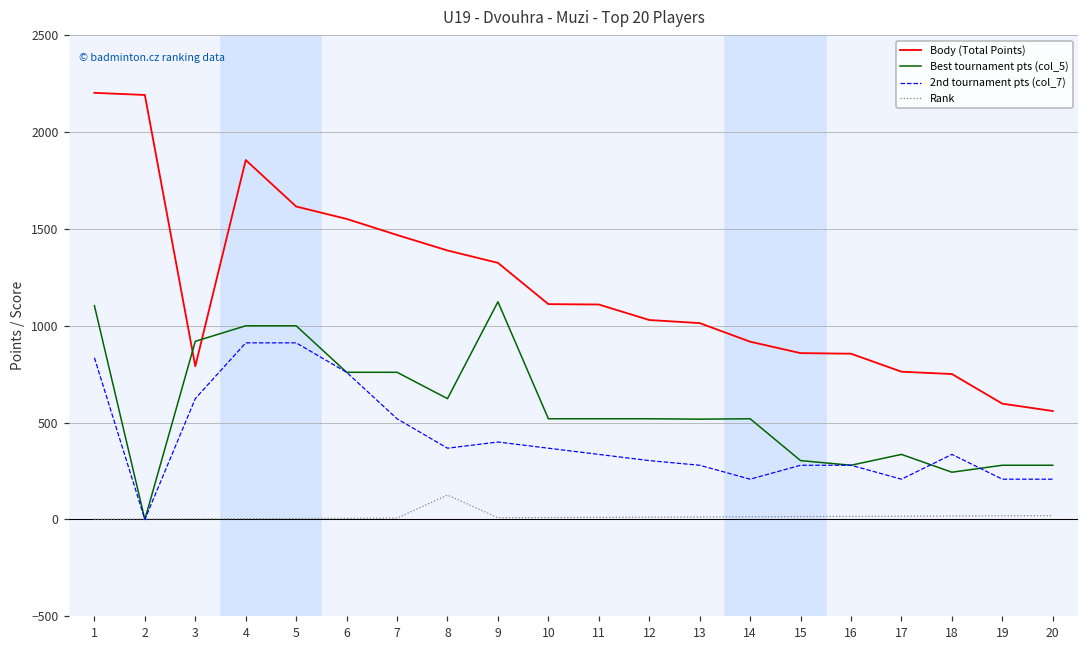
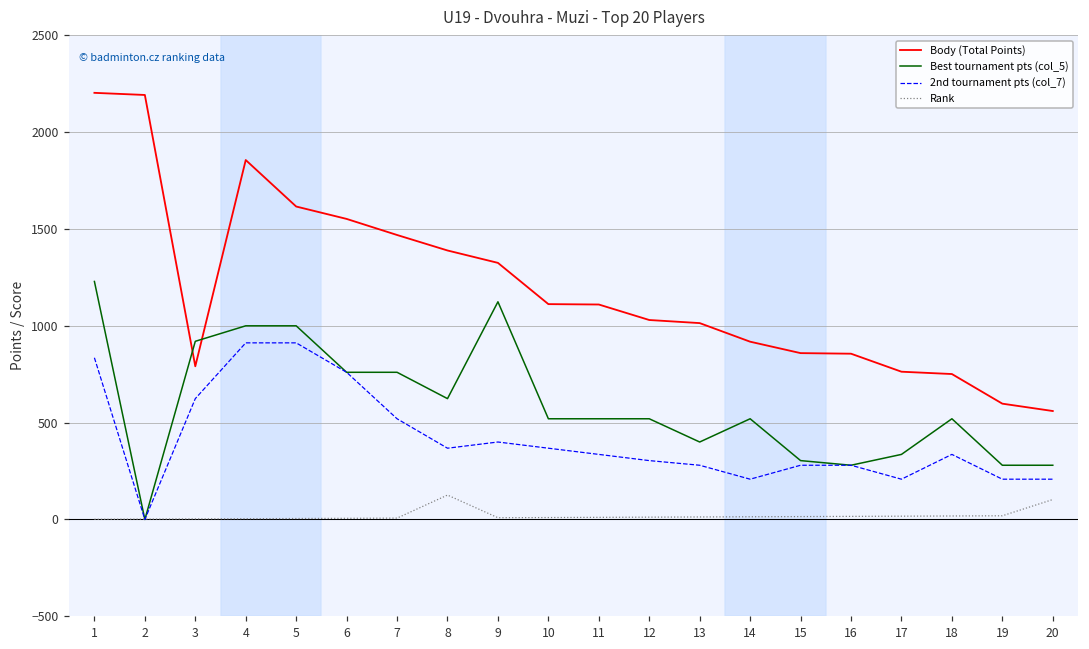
  {
    "Body (Total Points)": {
      "1": 2200,
      "2": 2190,
      "3": 790,
      "4": 1860,
      "5": 1620,
      "6": 1550,
      "7": 1470,
      "8": 1390,
      "9": 1330,
      "10": 1110,
      "11": 1110,
      "12": 1030,
      "13": 1010,
      "14": 920,
      "15": 860,
      "16": 860,
      "17": 760,
      "18": 750,
      "19": 600,
      "20": 560
    },
    "Best tournament pts (col_5)": {
-     "1": 1100,
+     "1": 1230,
      "3": 920,
      "4": 1000,
      "5": 1000,
      "7": 760,
      "8": 620,
      "9": 1120,
      "10": 520,
      "11": 520,
      "12": 520,
-     "13": 520,
+     "13": 400,
      "14": 520,
      "15": 300,
      "17": 340,
-     "18": 240,
+     "18": 520,
      "19": 280,
      "20": 280
    },
    "2nd tournament pts (col_7)": {
      "1": 840,
      "3": 620,
      "4": 910,
      "5": 910,
      "7": 520,
      "8": 370,
      "9": 400,
      "10": 370,
      "11": 340,
      "12": 300,
      "13": 280,
      "14": 210,
      "15": 280,
      "17": 210,
      "18": 340,
      "19": 210,
      "20": 210
    },
    "Rank": {
      "1": 0,
      "3": 0,
      "4": 0,
      "5": 10,
      "6": 10,
      "7": 10,
      "8": 130,
      "9": 10,
      "10": 10,
      "11": 10,
      "12": 10,
      "13": 10,
      "14": 10,
      "15": 20,
      "16": 20,
      "17": 20,
      "18": 20,
      "19": 20,
-     "20": 20
+     "20": 100
    }
  }
